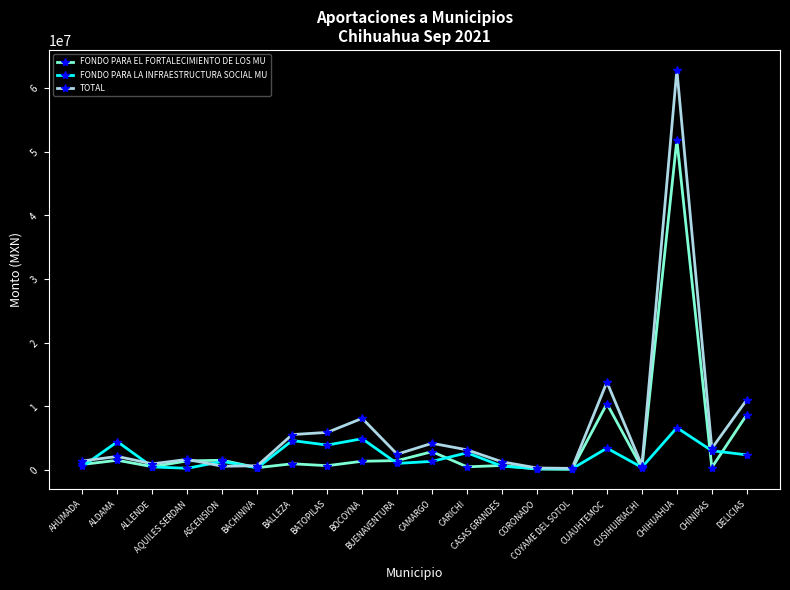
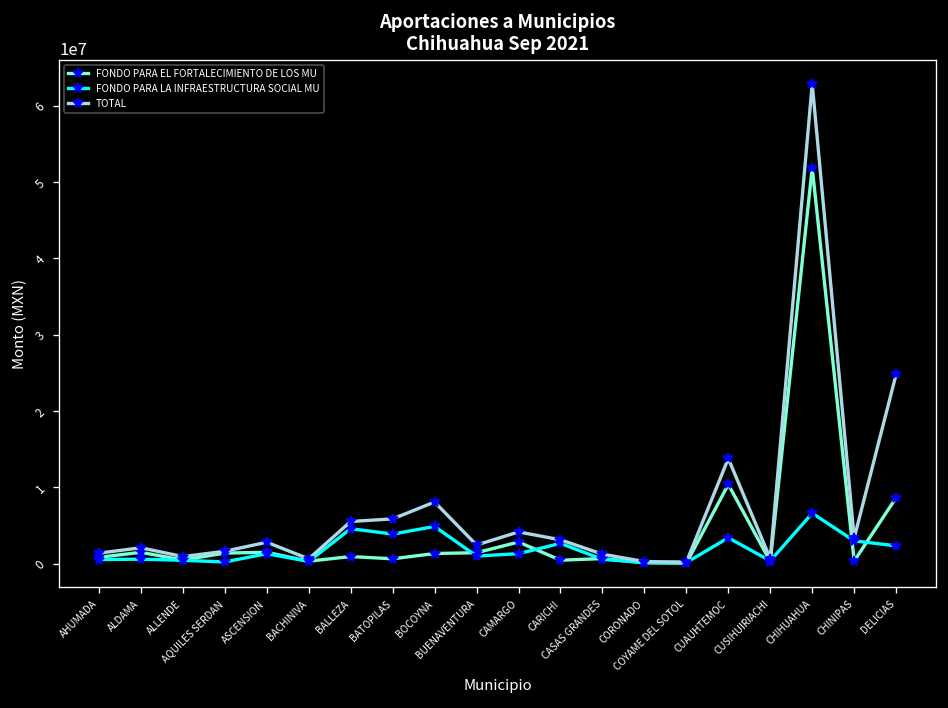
  {
    "FONDO PARA EL FORTALECIMIENTO DE LOS MU": {
      "ALDAMA": 1000000,
      "BALLEZA": 1000000,
      "BATOPILAS": 1000000,
      "BOCOYNA": 1000000,
      "BUENAVENTURA": 1000000,
      "CAMARGO": 3000000,
      "CARICHI": 0,
      "CUAUHTEMOC": 10000000,
      "CHIHUAHUA": 52000000,
      "CHINIPAS": 0,
      "DELICIAS": 9000000
    },
    "FONDO PARA LA INFRAESTRUCTURA SOCIAL MU": {
-     "ALDAMA": 4000000,
+     "ALDAMA": 1000000,
      "AQUILES SERDAN": 0,
      "BALLEZA": 5000000,
      "BATOPILAS": 4000000,
      "BOCOYNA": 5000000,
      "BUENAVENTURA": 1000000,
      "CAMARGO": 1000000,
      "CARICHI": 3000000,
      "CUAUHTEMOC": 3000000,
      "CHIHUAHUA": 7000000,
      "DELICIAS": 2000000
    },
    "TOTAL": {
      "AHUMADA": 1000000,
      "ALDAMA": 2000000,
      "ALLENDE": 1000000,
-     "ASCENSION": 1000000,
+     "ASCENSION": 3000000,
      "BALLEZA": 6000000,
      "BATOPILAS": 6000000,
      "BOCOYNA": 8000000,
      "BUENAVENTURA": 2000000,
      "CAMARGO": 4000000,
      "CARICHI": 3000000,
      "CASAS GRANDES": 1000000,
      "CUAUHTEMOC": 14000000,
      "CHIHUAHUA": 63000000,
-     "DELICIAS": 11000000
+     "DELICIAS": 25000000
    }
  }
